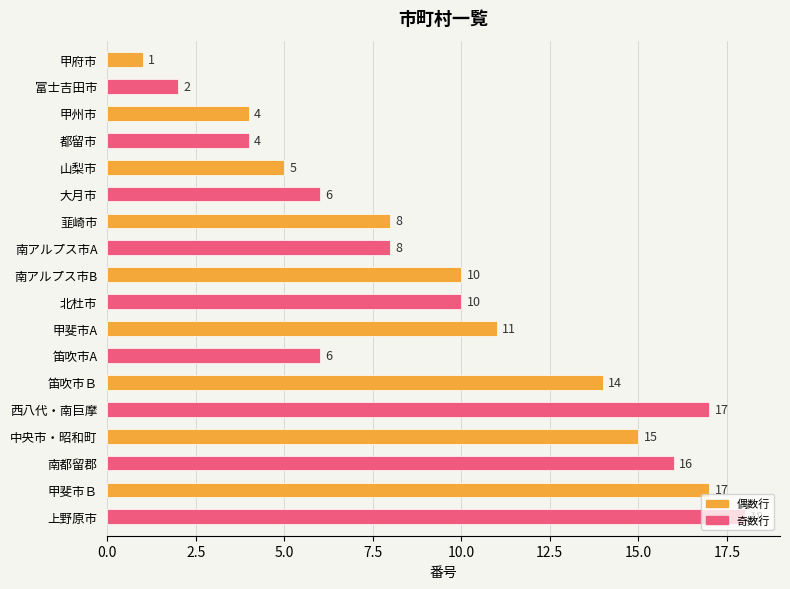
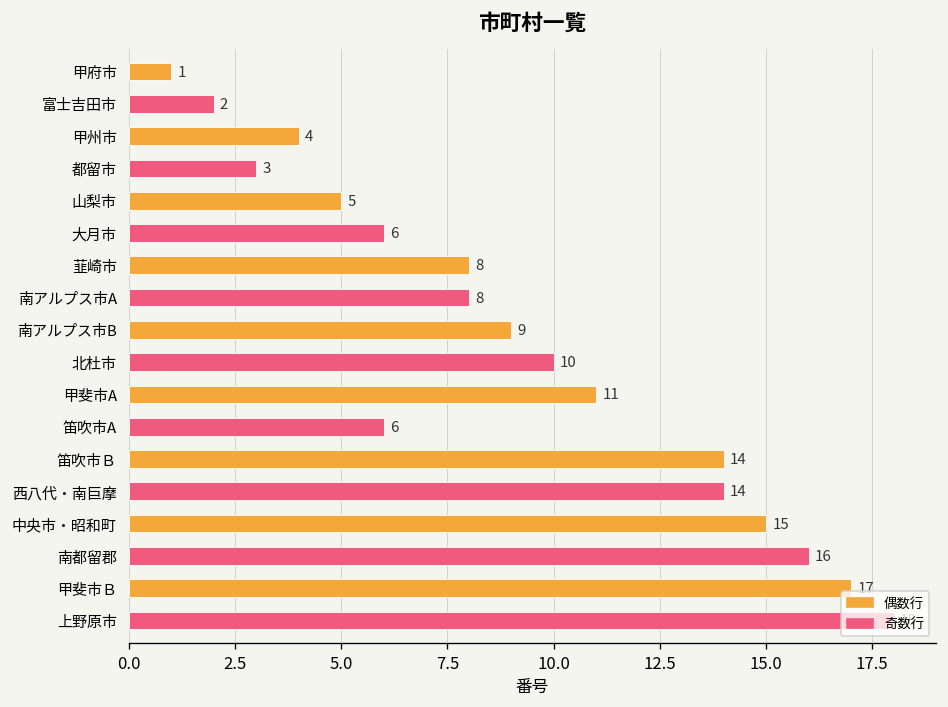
  {
    "甲府市": 1,
    "富士吉田市": 2,
    "甲州市": 4,
-   "都留市": 4,
+   "都留市": 3,
    "山梨市": 5,
    "大月市": 6,
    "韮崎市": 8,
    "南アルプス市A": 8,
-   "南アルプス市B": 10,
+   "南アルプス市B": 9,
    "北杜市": 10,
    "甲斐市A": 11,
    "笛吹市A": 6,
    "笛吹市Ｂ": 14,
-   "西八代・南巨摩": 17,
+   "西八代・南巨摩": 14,
    "中央市・昭和町": 15,
    "南都留郡": 16
  }
